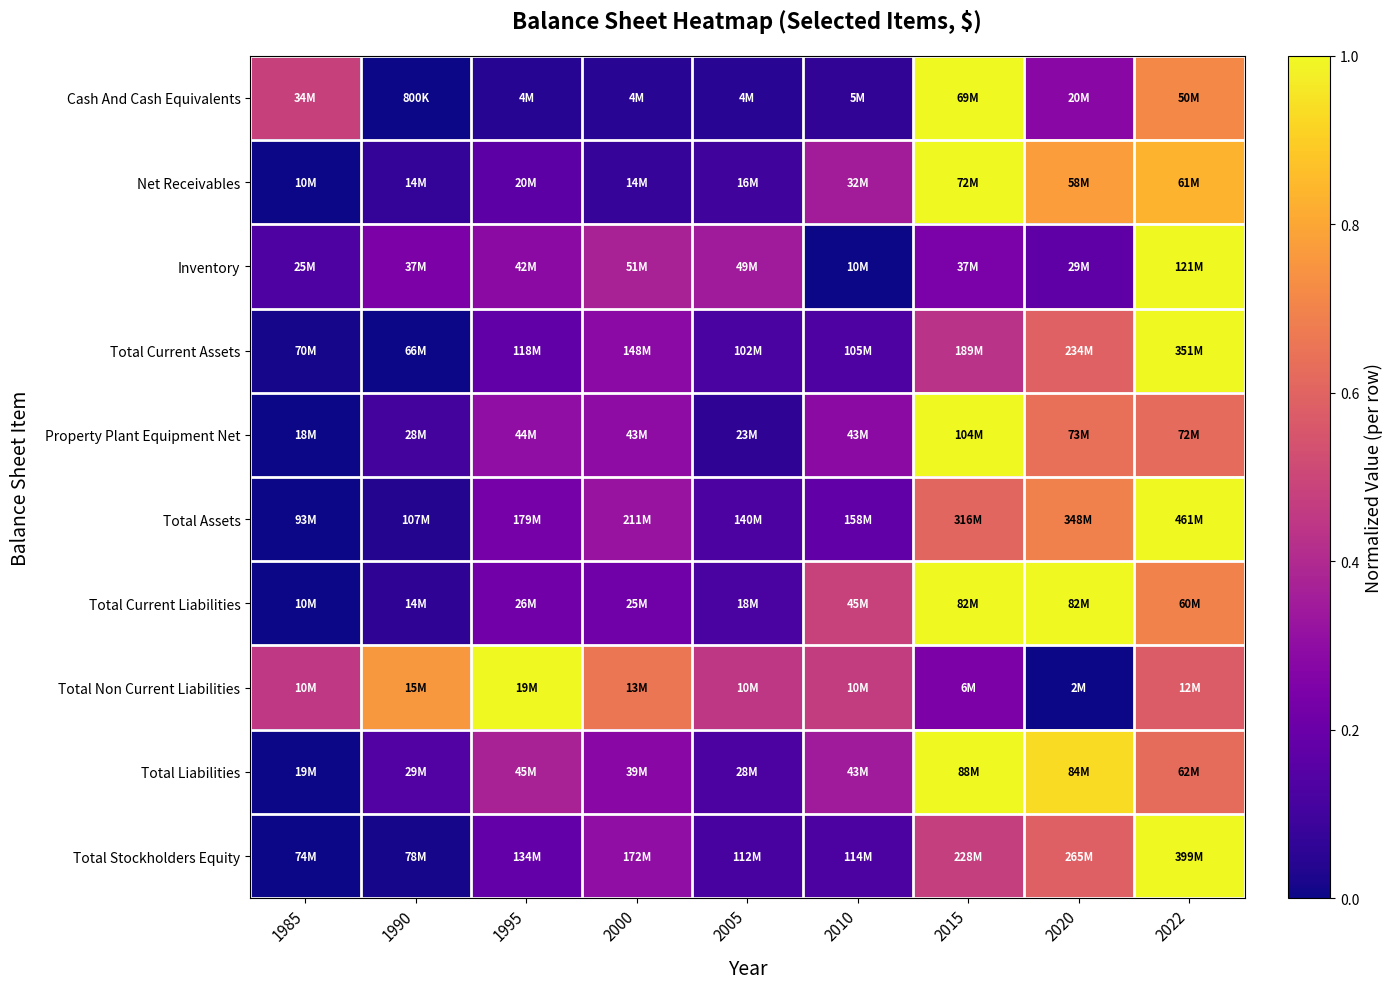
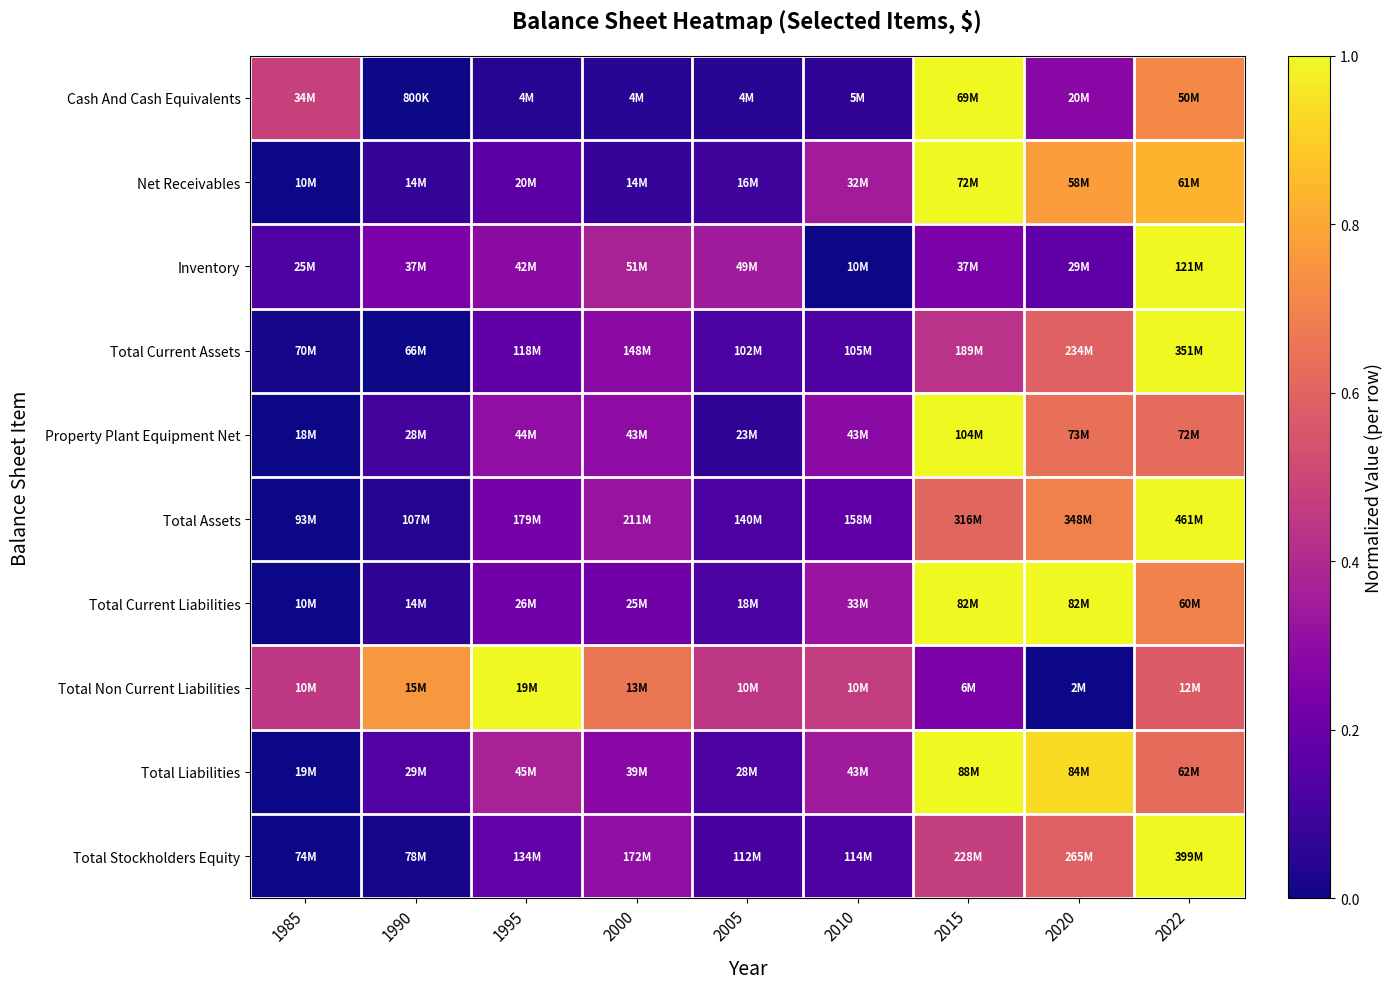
  {
    "Cash And Cash Equivalents": {
      "1985": "34M",
      "1990": "800K",
      "1995": "4M",
      "2000": "4M",
      "2005": "4M",
      "2010": "5M",
      "2015": "69M",
      "2020": "20M",
      "2022": "50M"
    },
    "Net Receivables": {
      "1985": "10M",
      "1990": "14M",
      "1995": "20M",
      "2000": "14M",
      "2005": "16M",
      "2010": "32M",
      "2015": "72M",
      "2020": "58M",
      "2022": "61M"
    },
    "Inventory": {
      "1985": "25M",
      "1990": "37M",
      "1995": "42M",
      "2000": "51M",
      "2005": "49M",
      "2010": "10M",
      "2015": "37M",
      "2020": "29M",
      "2022": "121M"
    },
    "Total Current Assets": {
      "1985": "70M",
      "1990": "66M",
      "1995": "118M",
      "2000": "148M",
      "2005": "102M",
      "2010": "105M",
      "2015": "189M",
      "2020": "234M",
      "2022": "351M"
    },
    "Property Plant Equipment Net": {
      "1985": "18M",
      "1990": "28M",
      "1995": "44M",
      "2000": "43M",
      "2005": "23M",
      "2010": "43M",
      "2015": "104M",
      "2020": "73M",
      "2022": "72M"
    },
    "Total Assets": {
      "1985": "93M",
      "1990": "107M",
      "1995": "179M",
      "2000": "211M",
      "2005": "140M",
      "2010": "158M",
      "2015": "316M",
      "2020": "348M",
      "2022": "461M"
    },
    "Total Current Liabilities": {
      "1985": "10M",
      "1990": "14M",
      "1995": "26M",
      "2000": "25M",
      "2005": "18M",
-     "2010": "45M",
+     "2010": "33M",
      "2015": "82M",
      "2020": "82M",
      "2022": "60M"
    },
    "Total Non Current Liabilities": {
      "1985": "10M",
      "1990": "15M",
      "1995": "19M",
      "2000": "13M",
      "2005": "10M",
      "2010": "10M",
      "2015": "6M",
      "2020": "2M",
      "2022": "12M"
    },
    "Total Liabilities": {
      "1985": "19M",
      "1990": "29M",
      "1995": "45M",
      "2000": "39M",
      "2005": "28M",
      "2010": "43M",
      "2015": "88M",
      "2020": "84M",
      "2022": "62M"
    },
    "Total Stockholders Equity": {
      "1985": "74M",
      "1990": "78M",
      "1995": "134M",
      "2000": "172M",
      "2005": "112M",
      "2010": "114M",
      "2015": "228M",
      "2020": "265M",
      "2022": "399M"
    }
  }
